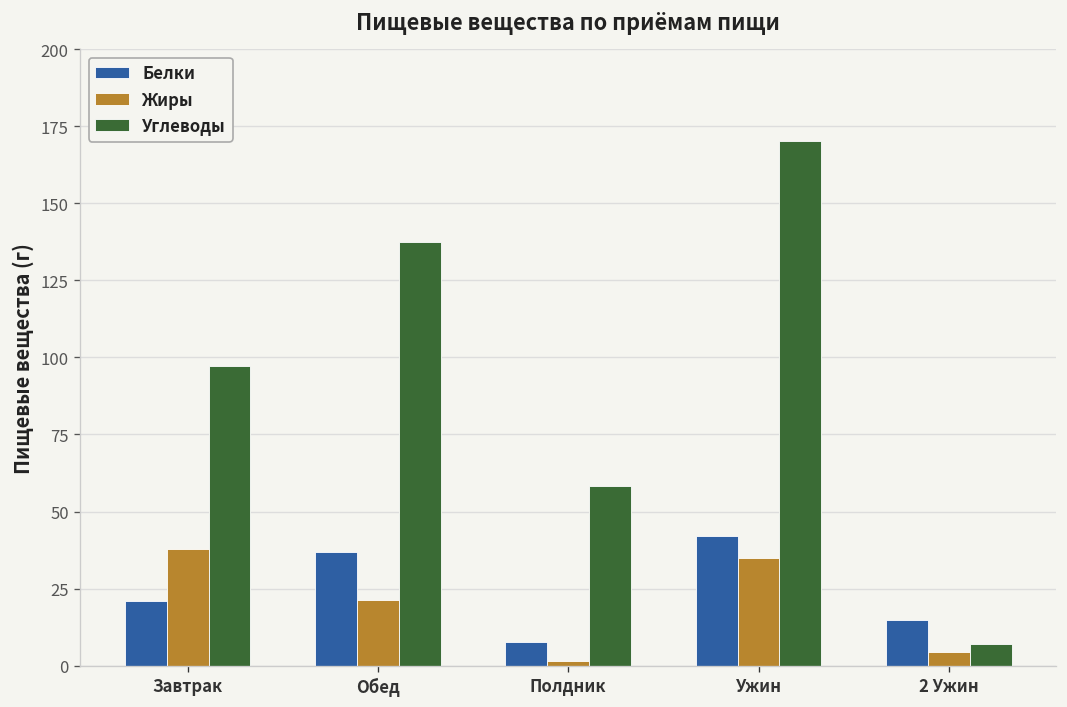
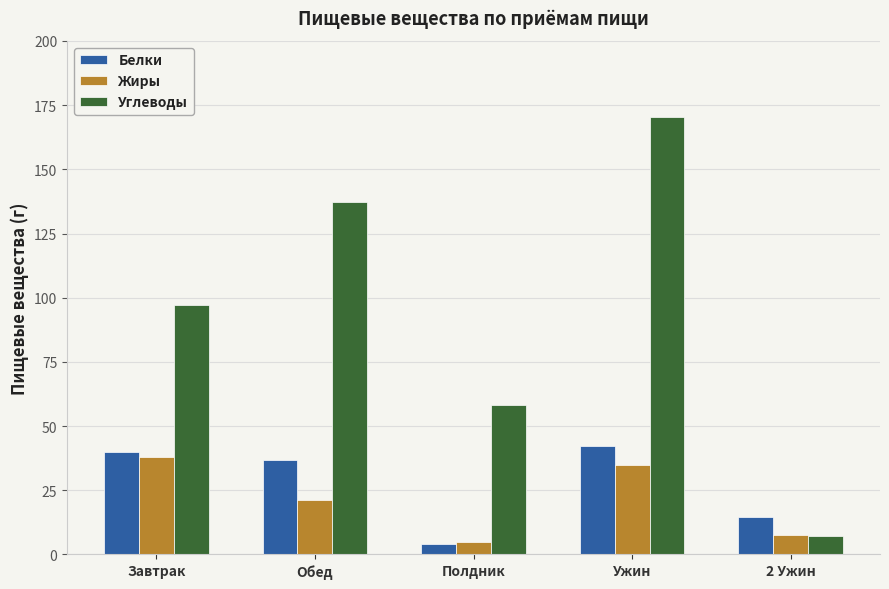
  {
    "Белки": {
-     "Завтрак": 21,
+     "Завтрак": 40,
      "Обед": 37,
-     "Полдник": 8,
+     "Полдник": 4,
      "Ужин": 42,
      "2 Ужин": 15
    },
    "Жиры": {
      "Завтрак": 38,
      "Обед": 21,
-     "Полдник": 2,
+     "Полдник": 5,
      "Ужин": 35,
-     "2 Ужин": 5
+     "2 Ужин": 8
    },
    "Углеводы": {
      "Завтрак": 97,
      "Обед": 137,
      "Полдник": 58,
      "Ужин": 170,
      "2 Ужин": 7
    }
  }
